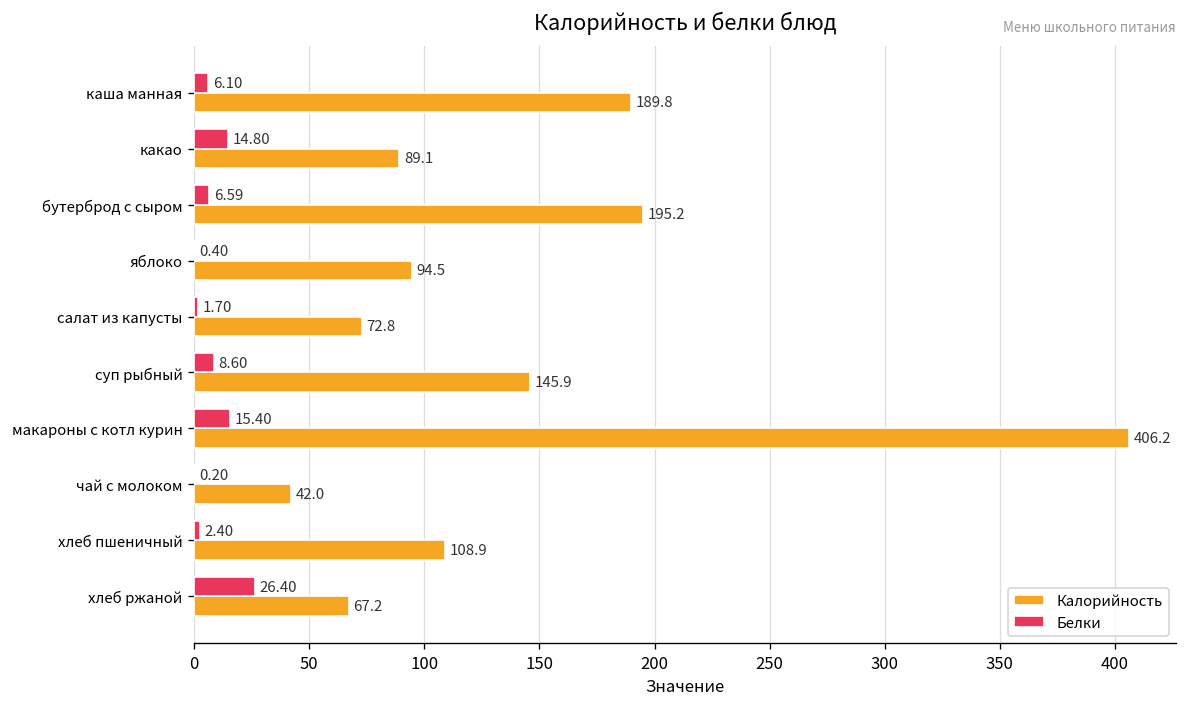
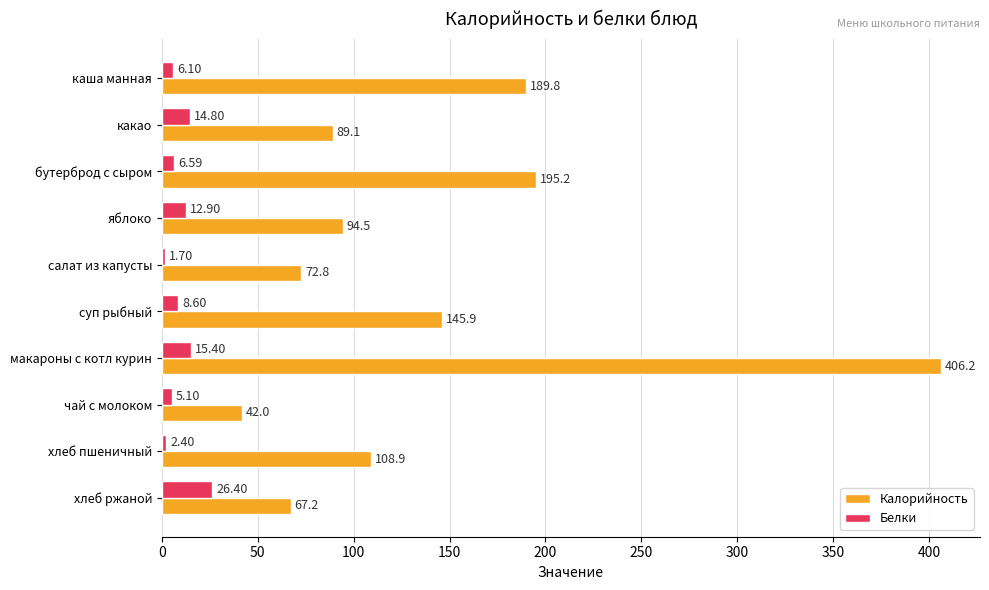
  {
    "Калорийность": {
      "каша манная": 189.8,
      "какао": 89.1,
      "бутерброд с сыром": 195.2,
      "яблоко": 94.5,
      "салат из капусты": 72.8,
      "суп рыбный": 145.9,
      "макароны с котл курин": 406.2,
      "чай с молоком": 42.0,
      "хлеб пшеничный": 108.9,
      "хлеб ржаной": 67.2
    },
    "Белки": {
      "каша манная": 6.10,
      "какао": 14.80,
      "бутерброд с сыром": 6.59,
-     "яблоко": 0.40,
+     "яблоко": 12.90,
      "салат из капусты": 1.70,
      "суп рыбный": 8.60,
      "макароны с котл курин": 15.40,
-     "чай с молоком": 0.20,
+     "чай с молоком": 5.10,
      "хлеб пшеничный": 2.40,
      "хлеб ржаной": 26.40
    }
  }
